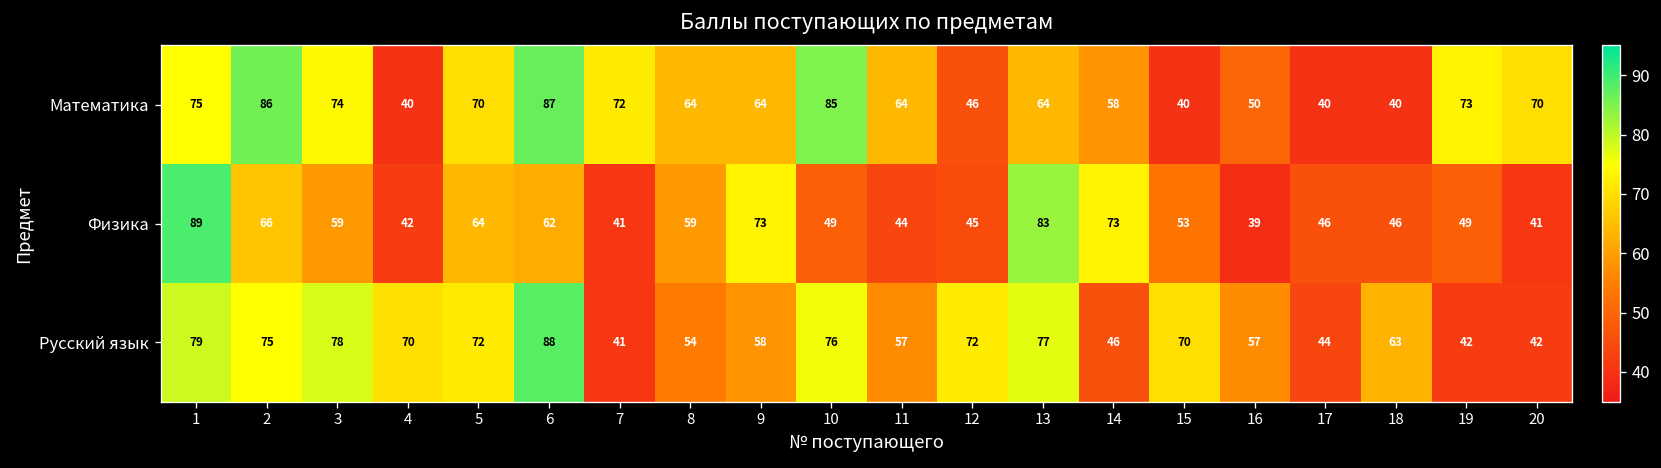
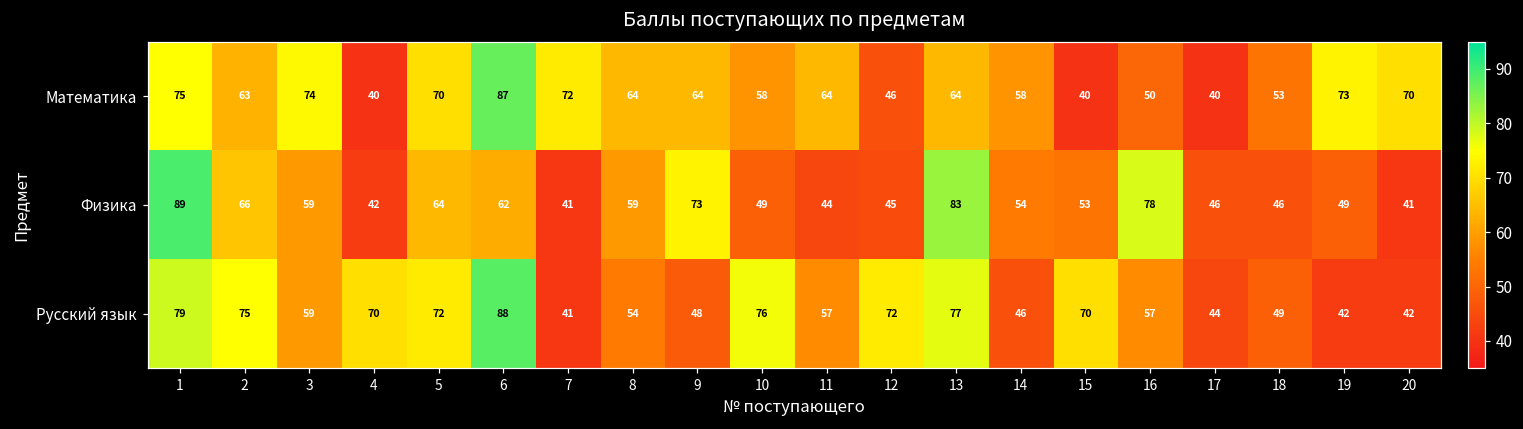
  {
    "Математика": {
      "1": 75,
-     "2": 86,
+     "2": 63,
      "3": 74,
      "4": 40,
      "5": 70,
      "6": 87,
      "7": 72,
      "8": 64,
      "9": 64,
-     "10": 85,
+     "10": 58,
      "11": 64,
      "12": 46,
      "13": 64,
      "14": 58,
      "15": 40,
      "16": 50,
      "17": 40,
-     "18": 40,
+     "18": 53,
      "19": 73,
      "20": 70
    },
    "Физика": {
      "1": 89,
      "2": 66,
      "3": 59,
      "4": 42,
      "5": 64,
      "6": 62,
      "7": 41,
      "8": 59,
      "9": 73,
      "10": 49,
      "11": 44,
      "12": 45,
      "13": 83,
-     "14": 73,
+     "14": 54,
      "15": 53,
-     "16": 39,
+     "16": 78,
      "17": 46,
      "18": 46,
      "19": 49,
      "20": 41
    },
    "Русский язык": {
      "1": 79,
      "2": 75,
-     "3": 78,
+     "3": 59,
      "4": 70,
      "5": 72,
      "6": 88,
      "7": 41,
      "8": 54,
-     "9": 58,
+     "9": 48,
      "10": 76,
      "11": 57,
      "12": 72,
      "13": 77,
      "14": 46,
      "15": 70,
      "16": 57,
      "17": 44,
-     "18": 63,
+     "18": 49,
      "19": 42,
      "20": 42
    }
  }
